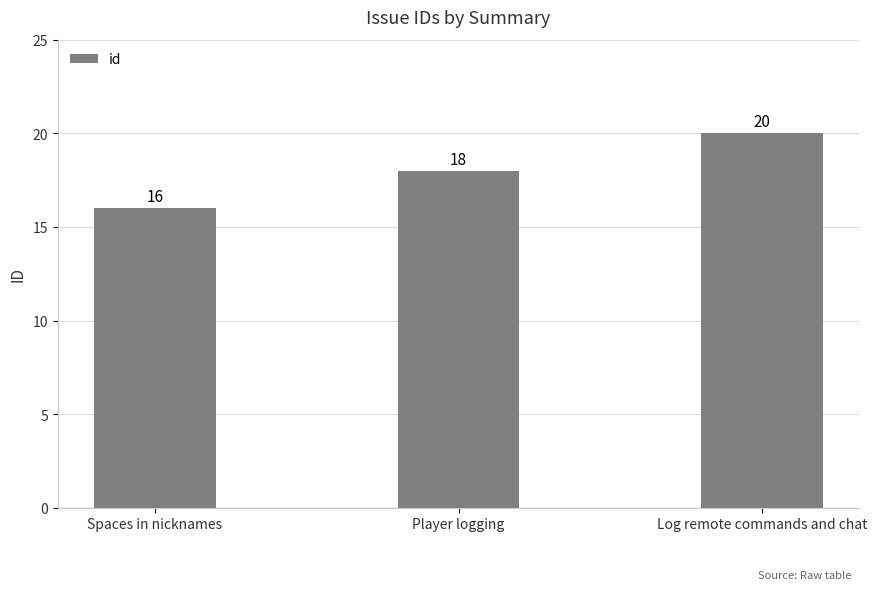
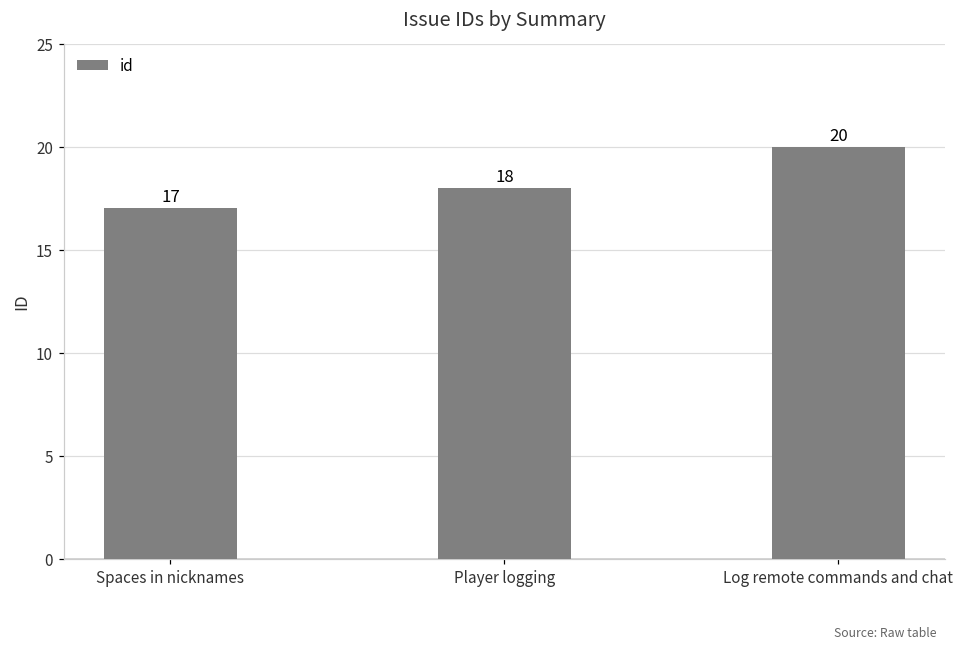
  {
-   "Spaces in nicknames": 16,
+   "Spaces in nicknames": 17,
    "Player logging": 18,
    "Log remote commands and chat": 20
  }
